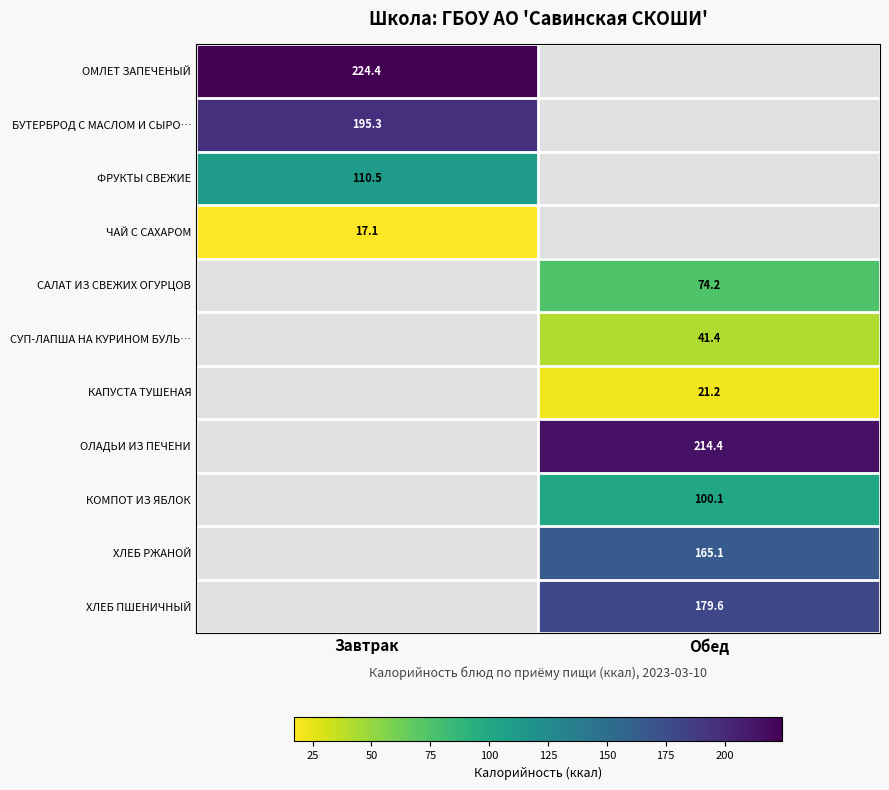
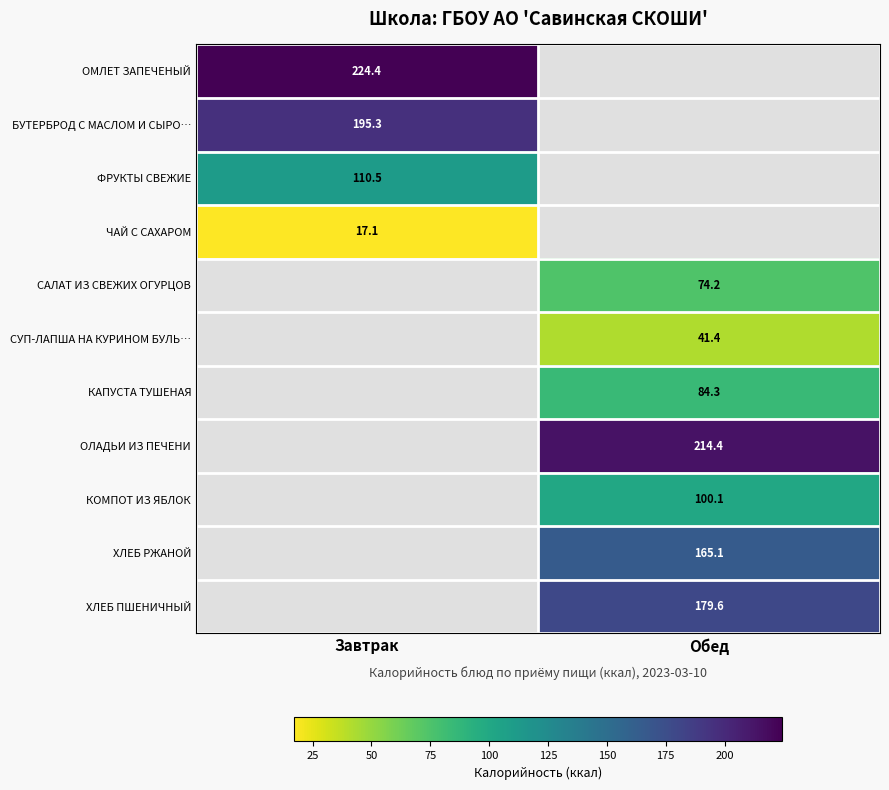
  {
    "ОМЛЕТ ЗАПЕЧЕНЫЙ": {
      "Завтрак": 224.4
    },
    "БУТЕРБРОД С МАСЛОМ И СЫРО…": {
      "Завтрак": 195.3
    },
    "ФРУКТЫ СВЕЖИЕ": {
      "Завтрак": 110.5
    },
    "ЧАЙ С САХАРОМ": {
      "Завтрак": 17.1
    },
    "САЛАТ ИЗ СВЕЖИХ ОГУРЦОВ": {
      "Обед": 74.2
    },
    "СУП-ЛАПША НА КУРИНОМ БУЛЬ…": {
      "Обед": 41.4
    },
    "КАПУСТА ТУШЕНАЯ": {
-     "Обед": 21.2
+     "Обед": 84.3
    },
    "ОЛАДЬИ ИЗ ПЕЧЕНИ": {
      "Обед": 214.4
    },
    "КОМПОТ ИЗ ЯБЛОК": {
      "Обед": 100.1
    },
    "ХЛЕБ РЖАНОЙ": {
      "Обед": 165.1
    },
    "ХЛЕБ ПШЕНИЧНЫЙ": {
      "Обед": 179.6
    }
  }
